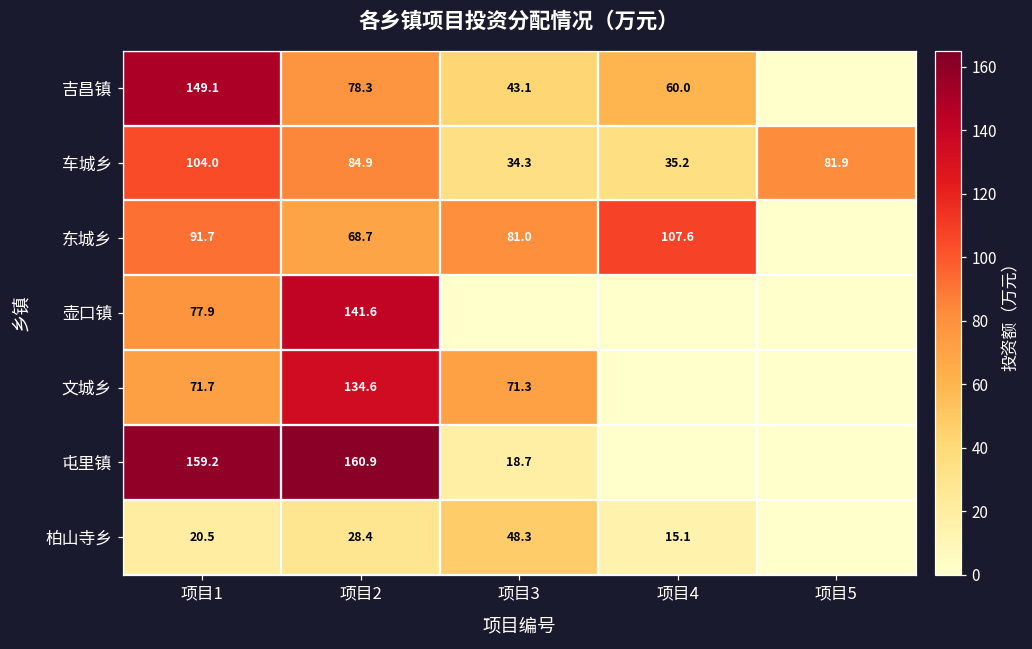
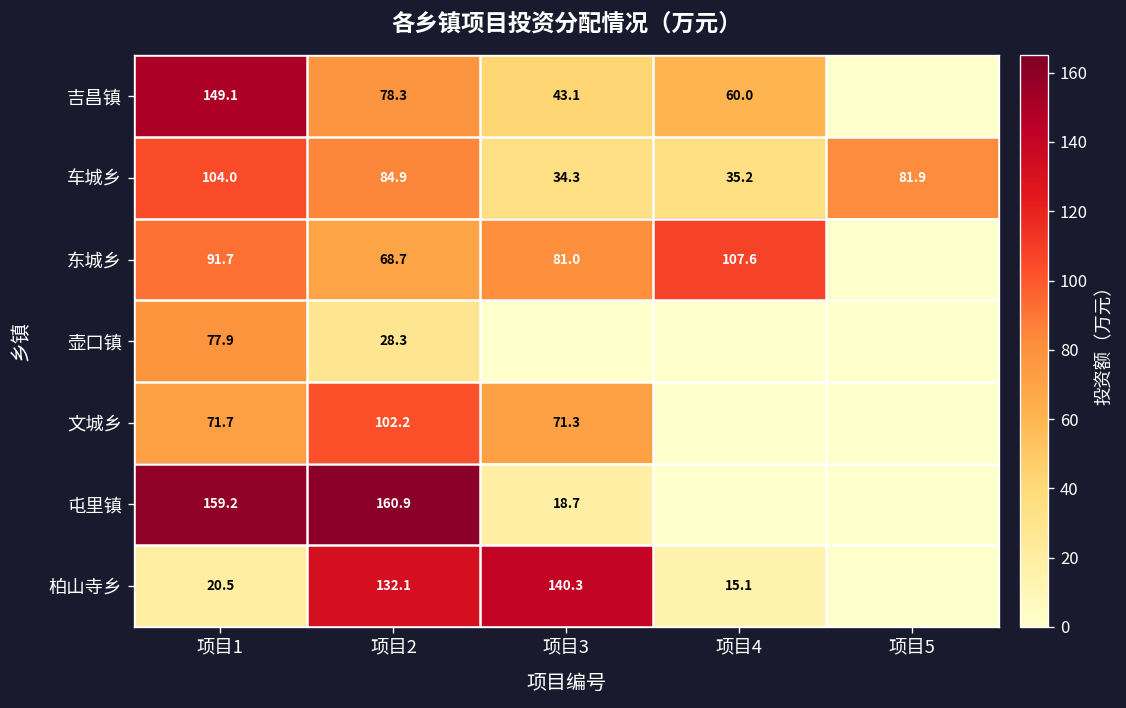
  {
    "吉昌镇": {
      "项目1": 149.1,
      "项目2": 78.3,
      "项目3": 43.1,
      "项目4": 60.0
    },
    "车城乡": {
      "项目1": 104.0,
      "项目2": 84.9,
      "项目3": 34.3,
      "项目4": 35.2,
      "项目5": 81.9
    },
    "东城乡": {
      "项目1": 91.7,
      "项目2": 68.7,
      "项目3": 81.0,
      "项目4": 107.6
    },
    "壶口镇": {
      "项目1": 77.9,
-     "项目2": 141.6
+     "项目2": 28.3
    },
    "文城乡": {
      "项目1": 71.7,
-     "项目2": 134.6,
+     "项目2": 102.2,
      "项目3": 71.3
    },
    "屯里镇": {
      "项目1": 159.2,
      "项目2": 160.9,
      "项目3": 18.7
    },
    "柏山寺乡": {
      "项目1": 20.5,
-     "项目2": 28.4,
-     "项目3": 48.3,
+     "项目2": 132.1,
+     "项目3": 140.3,
      "项目4": 15.1
    }
  }
